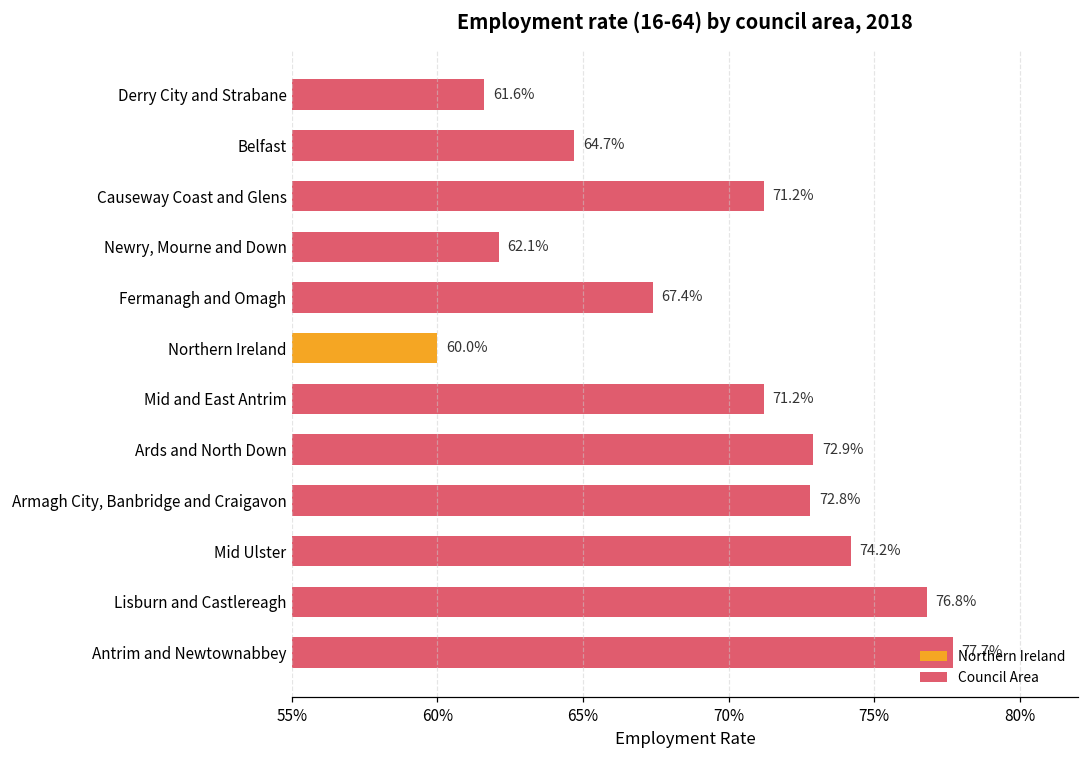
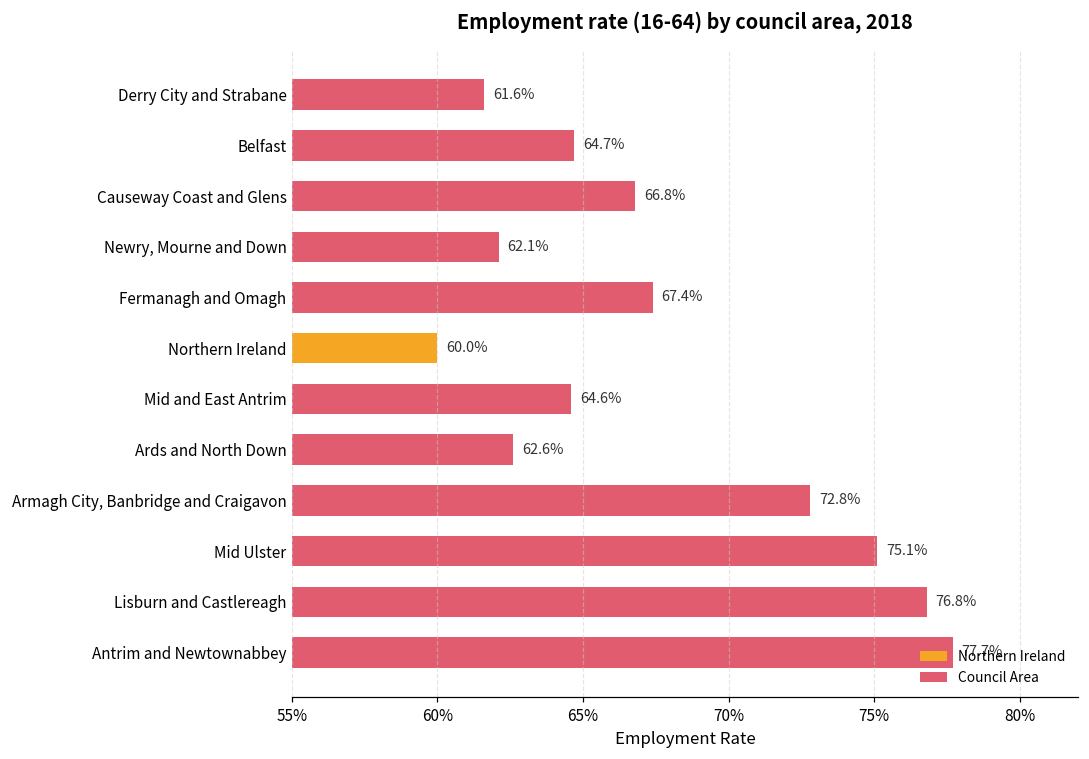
  {
    "Derry City and Strabane": "61.6%",
    "Belfast": "64.7%",
-   "Causeway Coast and Glens": "71.2%",
+   "Causeway Coast and Glens": "66.8%",
    "Newry, Mourne and Down": "62.1%",
    "Fermanagh and Omagh": "67.4%",
    "Northern Ireland": "60.0%",
-   "Mid and East Antrim": "71.2%",
-   "Ards and North Down": "72.9%",
+   "Mid and East Antrim": "64.6%",
+   "Ards and North Down": "62.6%",
    "Armagh City, Banbridge and Craigavon": "72.8%",
-   "Mid Ulster": "74.2%",
+   "Mid Ulster": "75.1%",
    "Lisburn and Castlereagh": "76.8%",
    "Antrim and Newtownabbey": "77.7%"
  }
